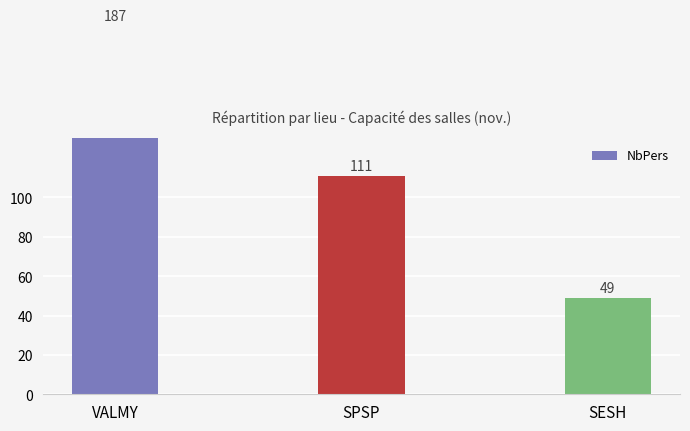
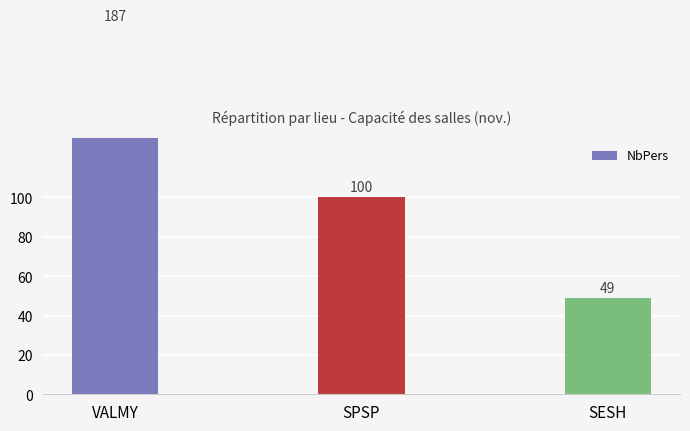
  {
-   "SPSP": 111,
+   "SPSP": 100,
    "SESH": 49
  }
